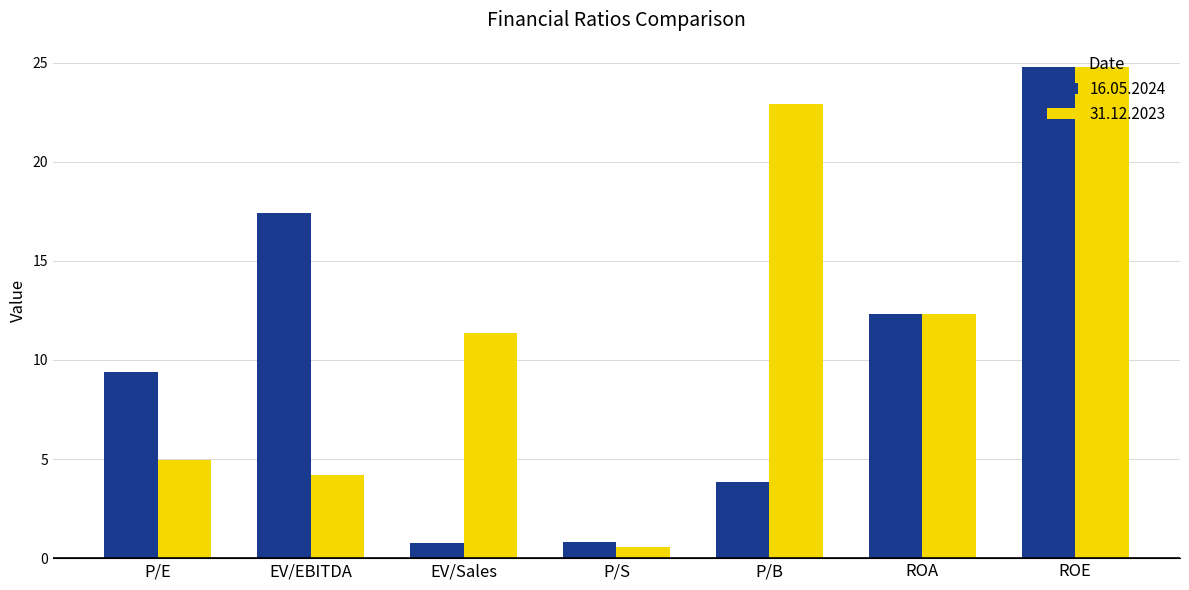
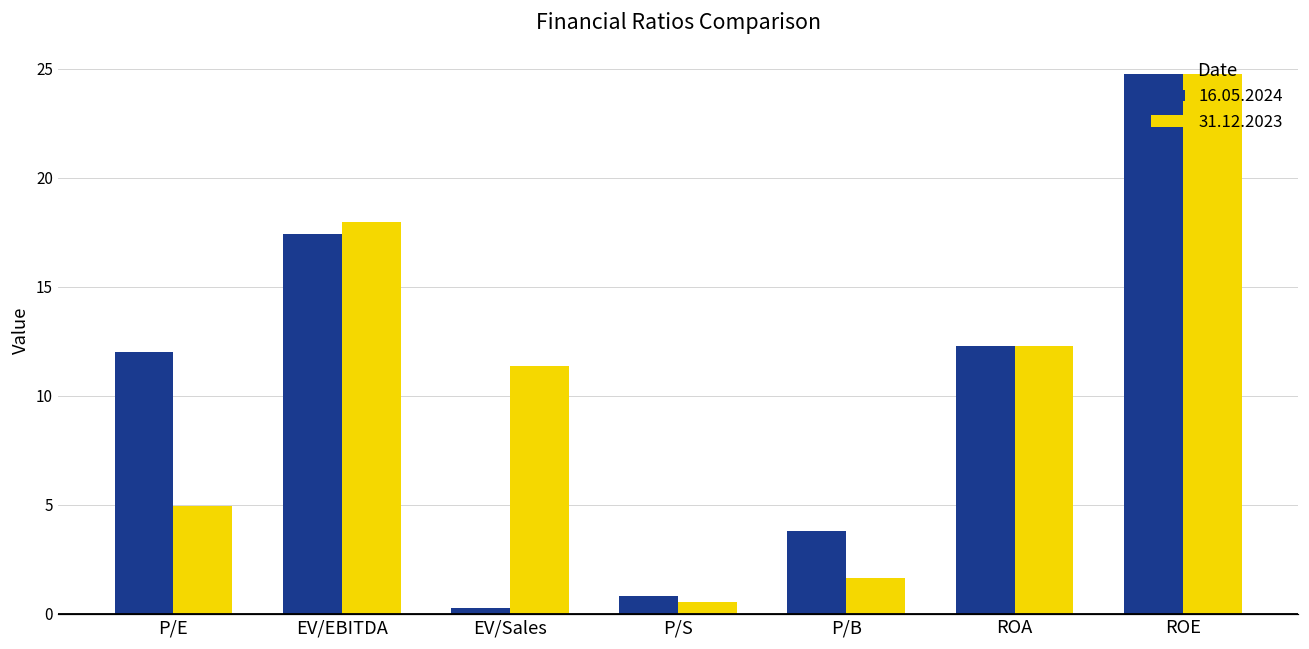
  {
    "16.05.2024": {
-     "P/E": 9.4,
+     "P/E": 12.0,
      "EV/EBITDA": 17.4,
-     "EV/Sales": 0.8,
+     "EV/Sales": 0.3,
      "P/S": 0.8,
      "P/B": 3.8,
      "ROA": 12.3,
      "ROE": 24.8
    },
    "31.12.2023": {
      "P/E": 5.0,
-     "EV/EBITDA": 4.2,
+     "EV/EBITDA": 18.0,
      "EV/Sales": 11.4,
      "P/S": 0.6,
-     "P/B": 22.9,
+     "P/B": 1.6,
      "ROA": 12.3,
      "ROE": 24.8
    }
  }
